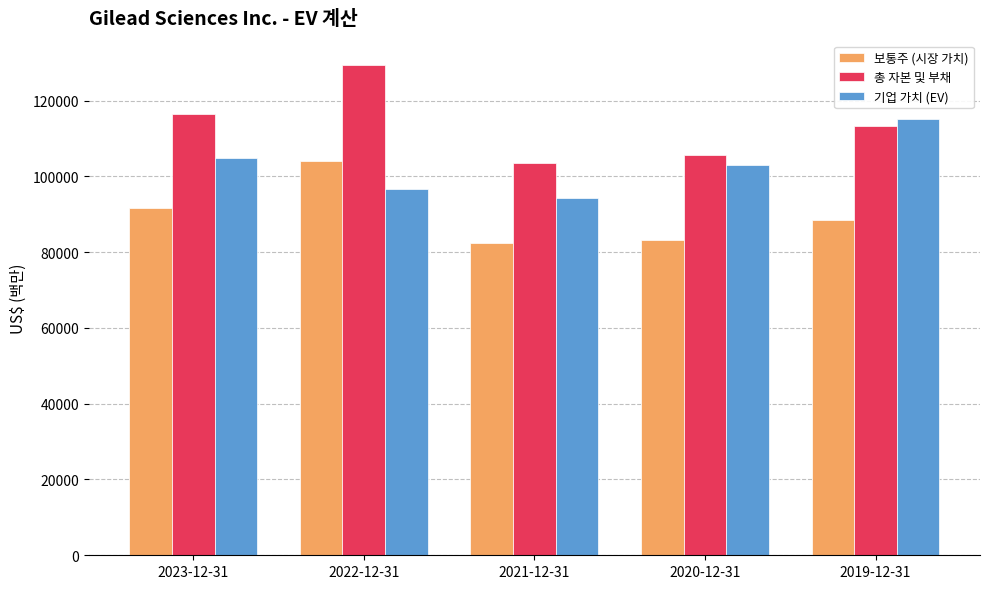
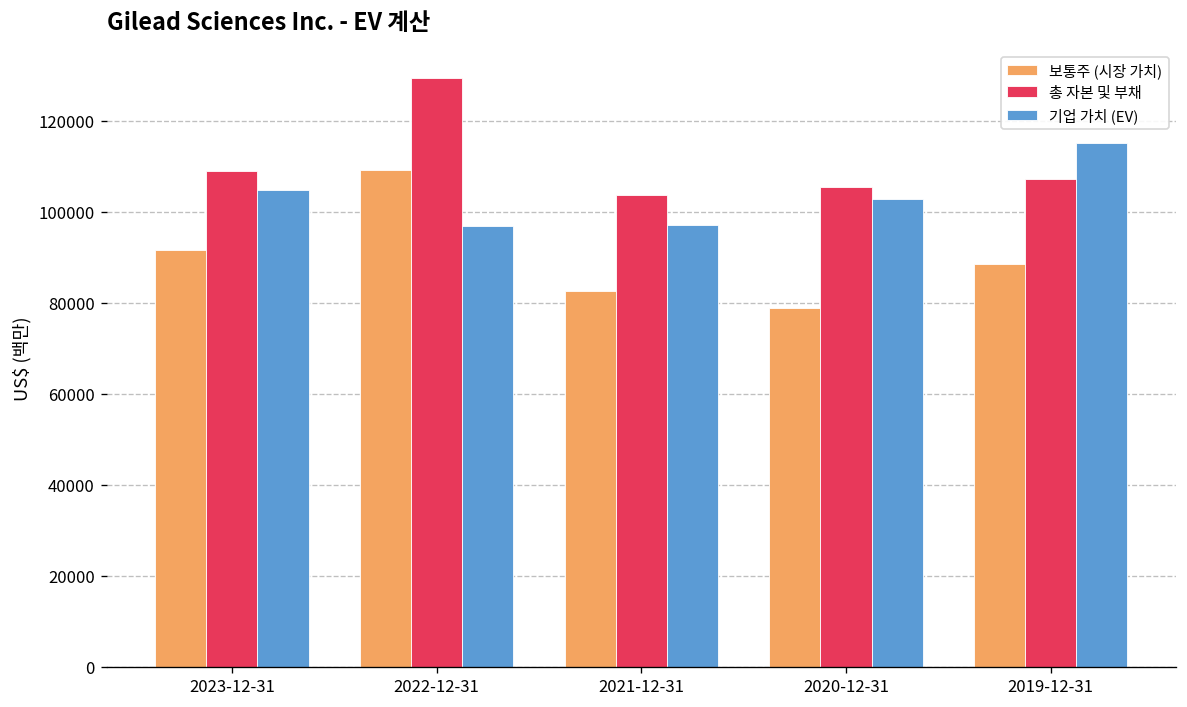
  {
    "보통주 (시장 가치)": {
      "2023-12-31": 92000,
-     "2022-12-31": 104000,
+     "2022-12-31": 109000,
      "2021-12-31": 83000,
-     "2020-12-31": 83000,
+     "2020-12-31": 79000,
      "2019-12-31": 89000
    },
    "총 자본 및 부채": {
-     "2023-12-31": 117000,
+     "2023-12-31": 109000,
      "2022-12-31": 129000,
      "2021-12-31": 104000,
      "2020-12-31": 106000,
-     "2019-12-31": 113000
+     "2019-12-31": 107000
    },
    "기업 가치 (EV)": {
      "2023-12-31": 105000,
      "2022-12-31": 97000,
-     "2021-12-31": 94000,
+     "2021-12-31": 97000,
      "2020-12-31": 103000,
      "2019-12-31": 115000
    }
  }
